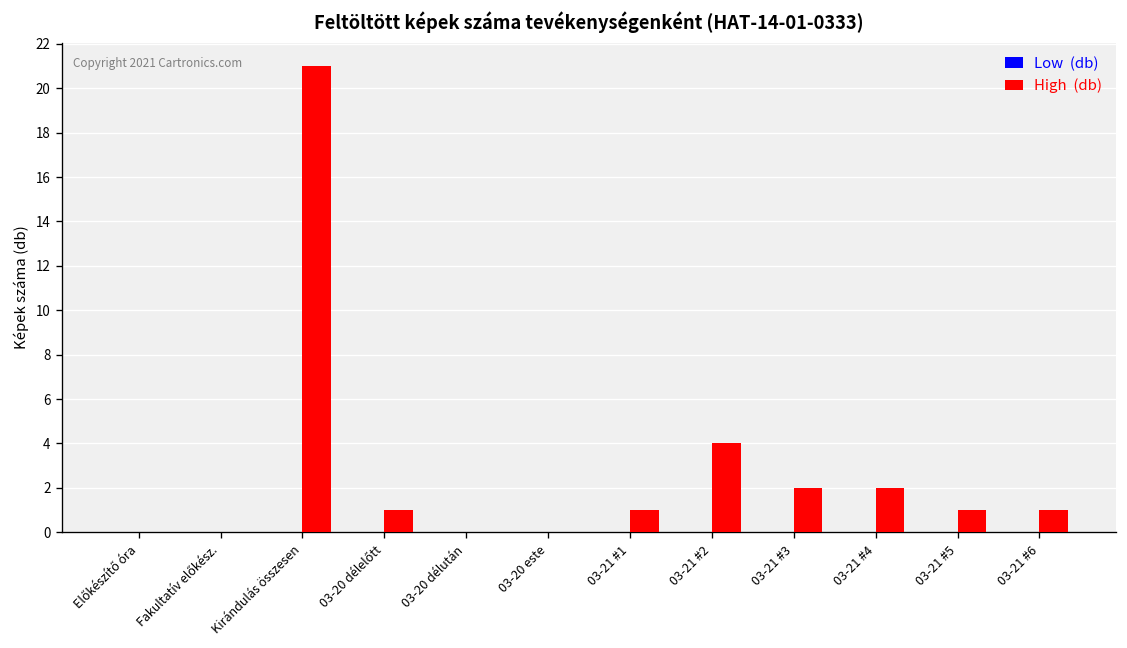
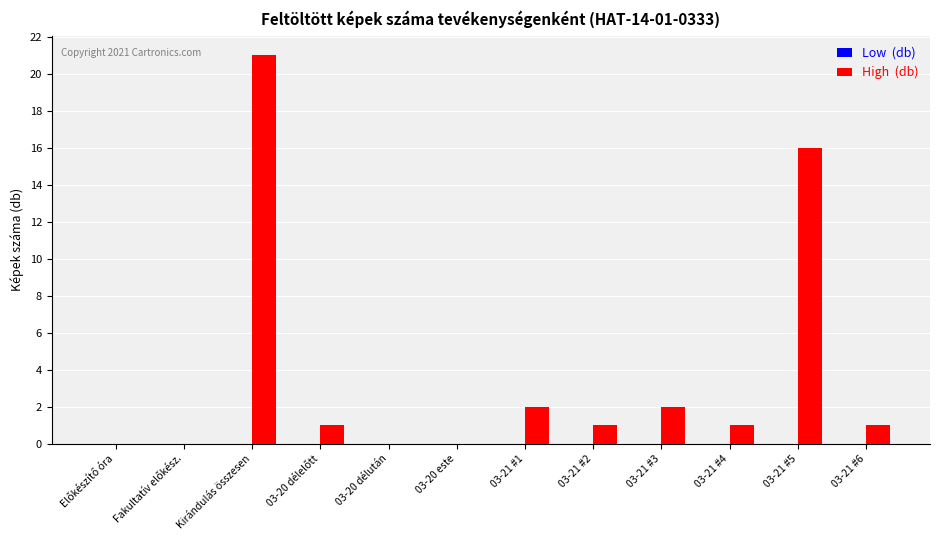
  {
    "Low (db)": {
      "Előkészítő óra": 0,
      "Fakultatív előkész.": 0,
      "Kirándulás összesen": 0,
      "03-20 délelőtt": 0,
      "03-20 délután": 0,
      "03-20 este": 0,
      "03-21 #1": 0,
      "03-21 #2": 0,
      "03-21 #3": 0,
      "03-21 #4": 0,
      "03-21 #5": 0,
      "03-21 #6": 0
    },
    "High (db)": {
      "Előkészítő óra": 0,
      "Fakultatív előkész.": 0,
      "Kirándulás összesen": 21,
      "03-20 délelőtt": 1,
      "03-20 délután": 0,
      "03-20 este": 0,
-     "03-21 #1": 1,
-     "03-21 #2": 4,
+     "03-21 #1": 2,
+     "03-21 #2": 1,
      "03-21 #3": 2,
-     "03-21 #4": 2,
-     "03-21 #5": 1,
+     "03-21 #4": 1,
+     "03-21 #5": 16,
      "03-21 #6": 1
    }
  }
